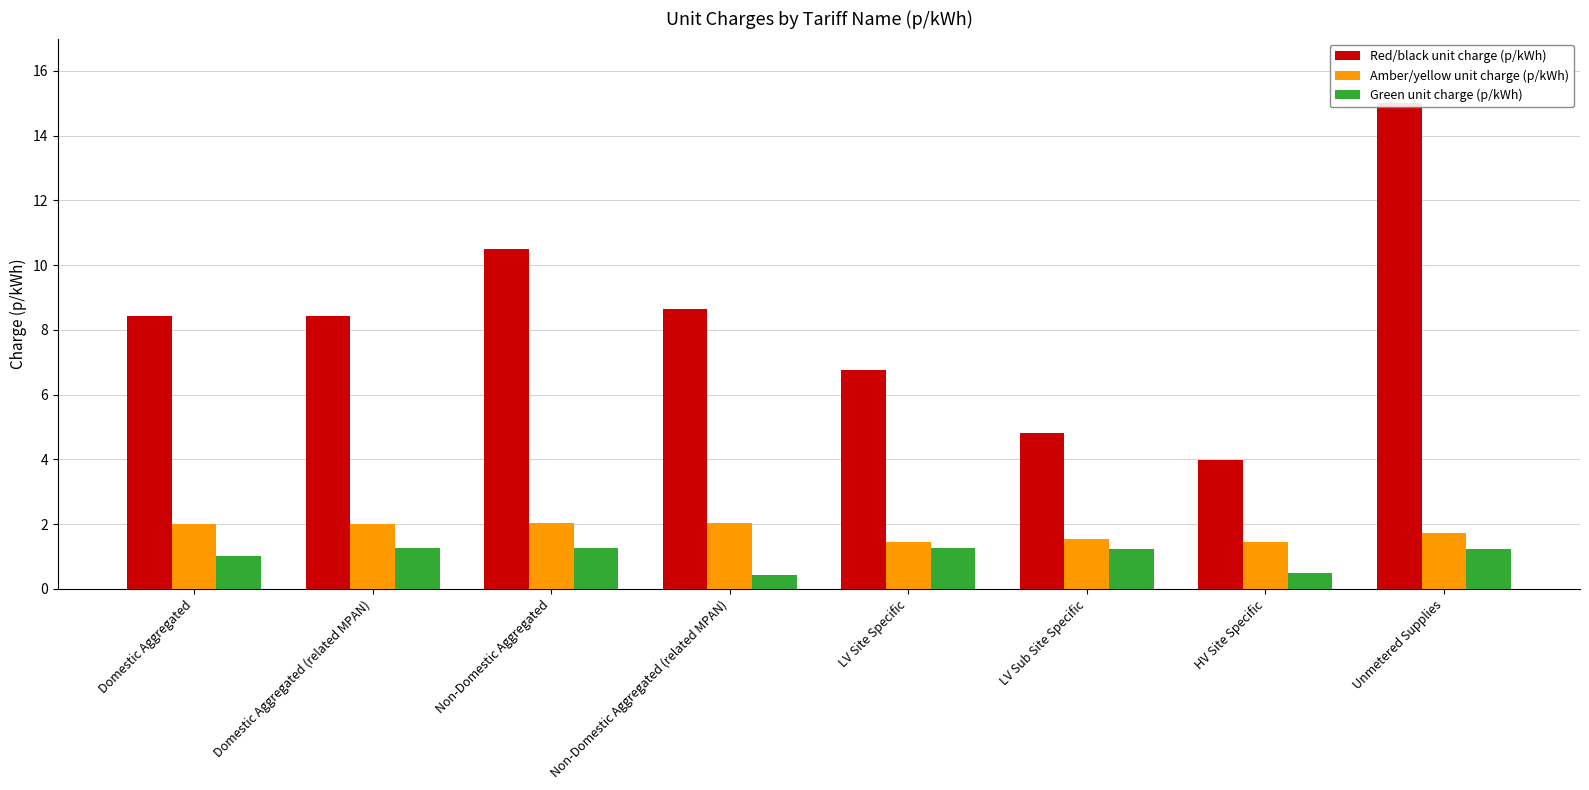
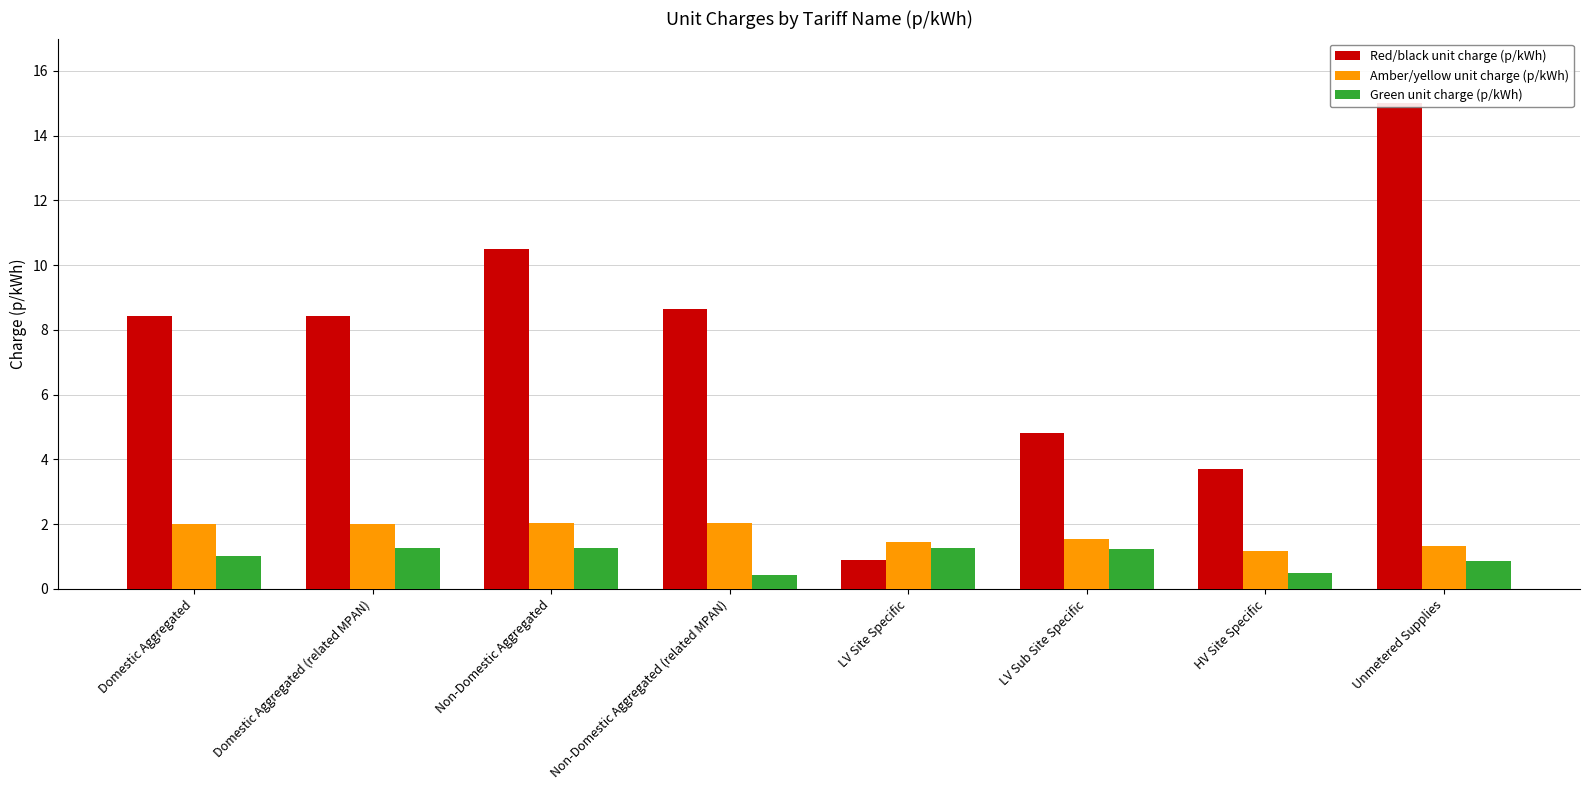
  {
    "Red/black unit charge (p/kWh)": {
      "Domestic Aggregated": 8.4,
      "Domestic Aggregated (related MPAN)": 8.4,
      "Non-Domestic Aggregated": 10.5,
      "Non-Domestic Aggregated (related MPAN)": 8.6,
-     "LV Site Specific": 6.8,
+     "LV Site Specific": 0.9,
      "LV Sub Site Specific": 4.8,
-     "HV Site Specific": 4.0
+     "HV Site Specific": 3.7
    },
    "Amber/yellow unit charge (p/kWh)": {
      "Domestic Aggregated": 2.0,
      "Domestic Aggregated (related MPAN)": 2.0,
      "Non-Domestic Aggregated": 2.0,
      "Non-Domestic Aggregated (related MPAN)": 2.0,
      "LV Site Specific": 1.5,
      "LV Sub Site Specific": 1.5,
-     "HV Site Specific": 1.4,
-     "Unmetered Supplies": 1.7
+     "HV Site Specific": 1.2,
+     "Unmetered Supplies": 1.3
    },
    "Green unit charge (p/kWh)": {
      "Domestic Aggregated": 1.0,
      "Domestic Aggregated (related MPAN)": 1.3,
      "Non-Domestic Aggregated": 1.3,
      "Non-Domestic Aggregated (related MPAN)": 0.4,
      "LV Site Specific": 1.3,
      "LV Sub Site Specific": 1.2,
      "HV Site Specific": 0.5,
-     "Unmetered Supplies": 1.2
+     "Unmetered Supplies": 0.9
    }
  }
